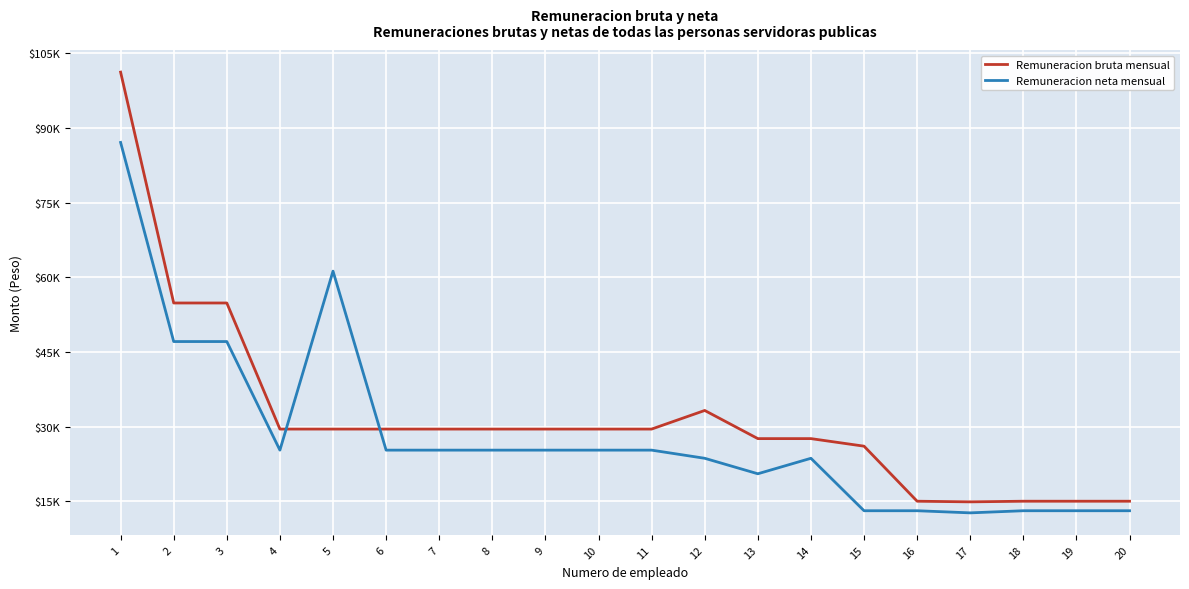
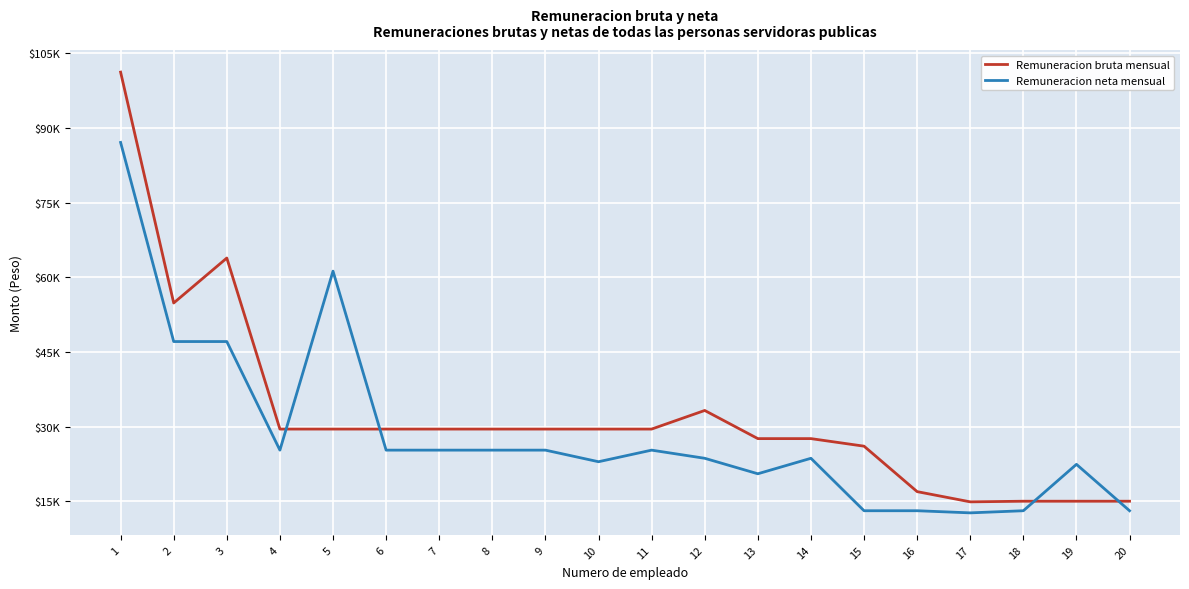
  {
    "Remuneracion bruta mensual": {
      "1": "$101000",
      "2": "$55000",
-     "3": "$55000",
+     "3": "$64000",
      "4": "$30000",
      "5": "$30000",
      "6": "$30000",
      "7": "$30000",
      "8": "$30000",
      "9": "$30000",
      "10": "$30000",
      "11": "$30000",
      "12": "$33000",
      "13": "$28000",
      "14": "$28000",
      "15": "$26000",
-     "16": "$15000",
+     "16": "$17000",
      "17": "$15000",
      "18": "$15000",
      "19": "$15000",
      "20": "$15000"
    },
    "Remuneracion neta mensual": {
      "1": "$87000",
      "2": "$47000",
      "3": "$47000",
      "4": "$25000",
      "5": "$61000",
      "6": "$25000",
      "7": "$25000",
      "8": "$25000",
      "9": "$25000",
-     "10": "$25000",
+     "10": "$23000",
      "11": "$25000",
      "12": "$24000",
      "13": "$21000",
      "14": "$24000",
      "15": "$13000",
      "16": "$13000",
      "17": "$13000",
      "18": "$13000",
-     "19": "$13000",
+     "19": "$22000",
      "20": "$13000"
    }
  }
